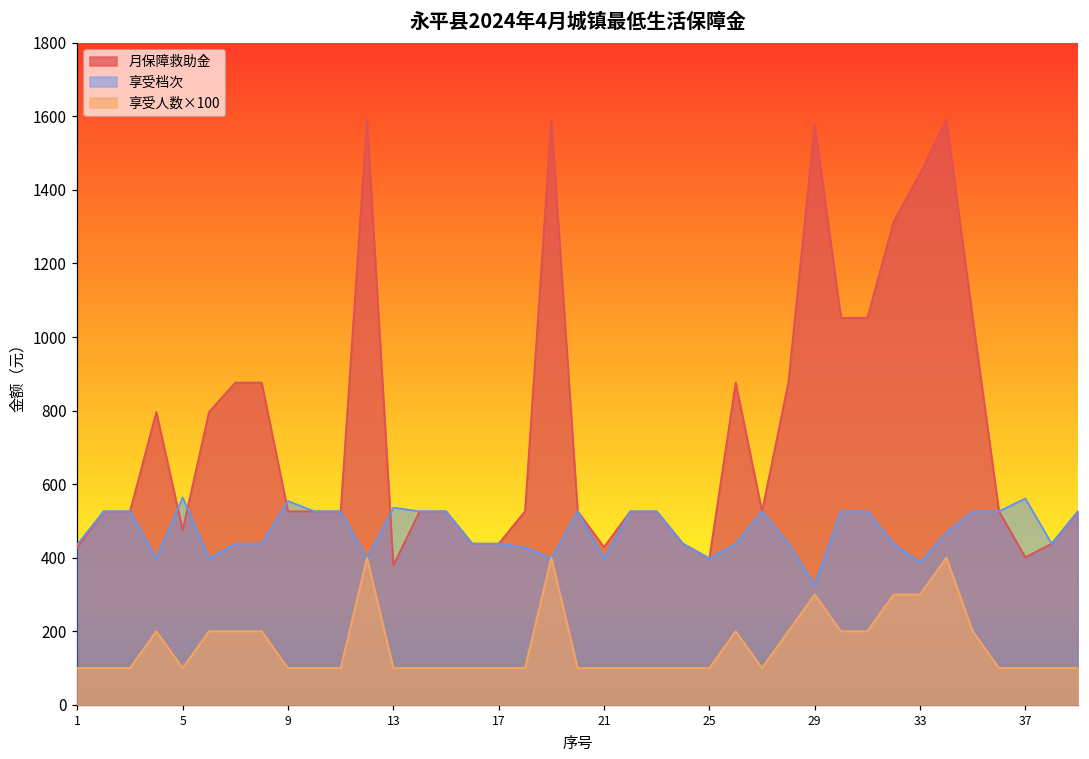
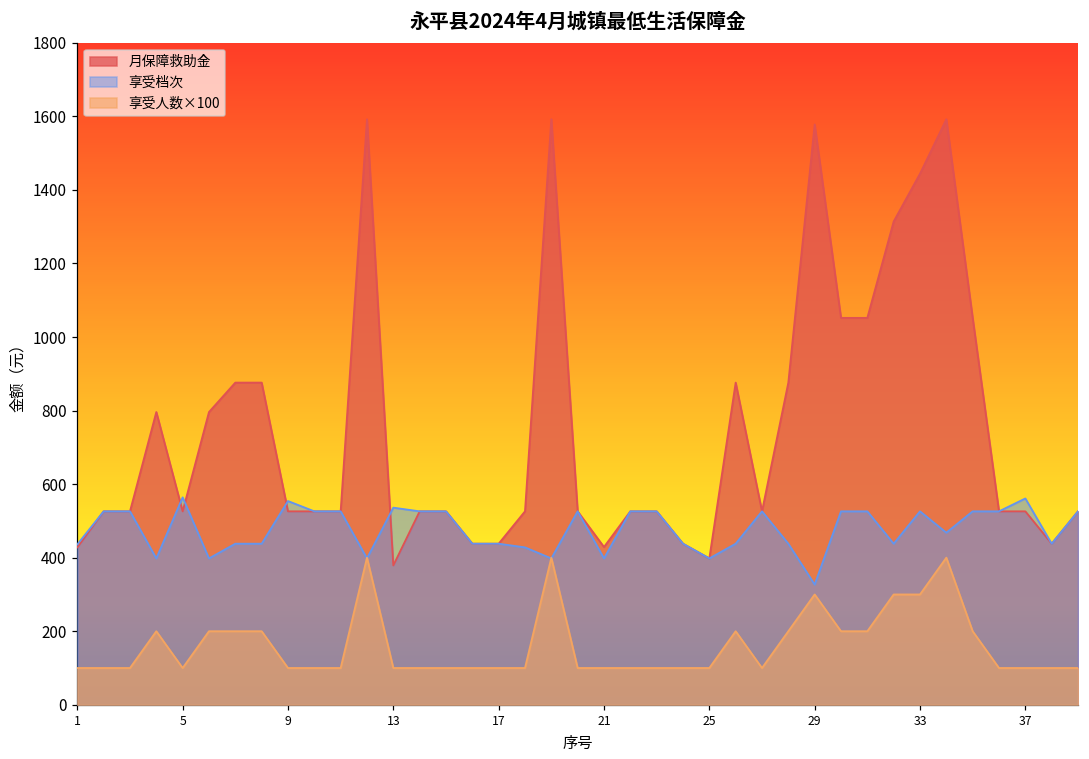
  {
    "月保障救助金": {
      "1": 430,
-     "5": 480,
+     "5": 530,
      "9": 530,
      "13": 380,
      "21": 430,
      "29": 1580,
      "33": 1440,
-     "37": 400
+     "37": 530
    },
    "享受档次": {
      "1": 440,
      "5": 560,
      "9": 550,
      "13": 540,
      "21": 400,
      "29": 330,
-     "33": 390,
+     "33": 530,
      "37": 560
    },
    "享受人数×100": {
      "1": 100,
      "5": 100,
      "9": 100,
      "13": 100,
      "17": 100,
      "21": 100,
      "25": 100,
      "29": 300,
      "33": 300,
      "37": 100
    }
  }
